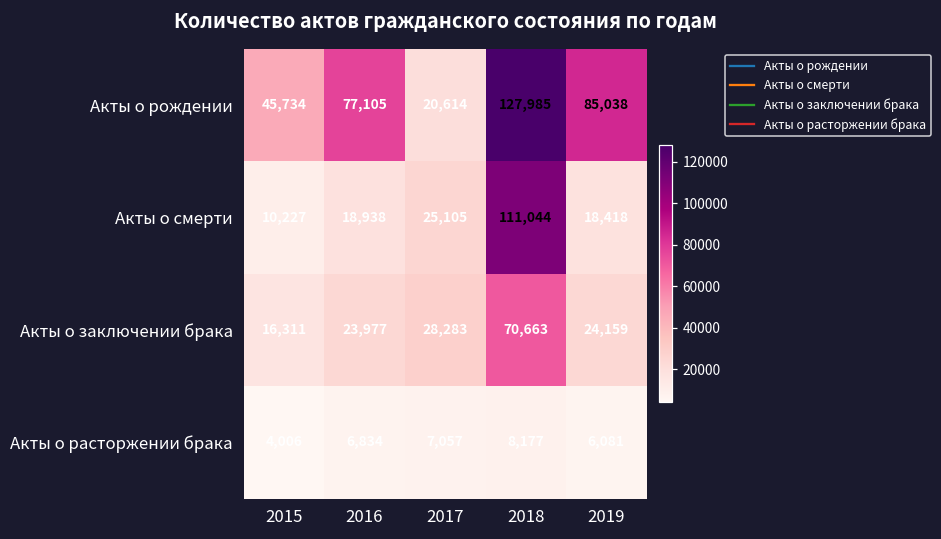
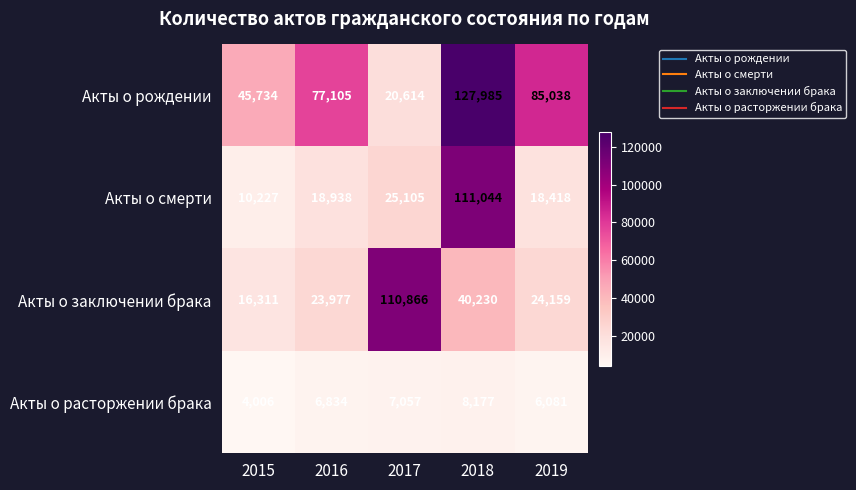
  {
    "Акты о рождении": {
      "2015": "45,734",
      "2016": "77,105",
      "2018": "127,985",
      "2019": "85,038"
    },
    "Акты о смерти": {
      "2018": "111,044"
    },
    "Акты о заключении брака": {
-     "2017": "28,283",
-     "2018": "70,663"
+     "2017": "110,866",
+     "2018": "40,230"
    }
  }
